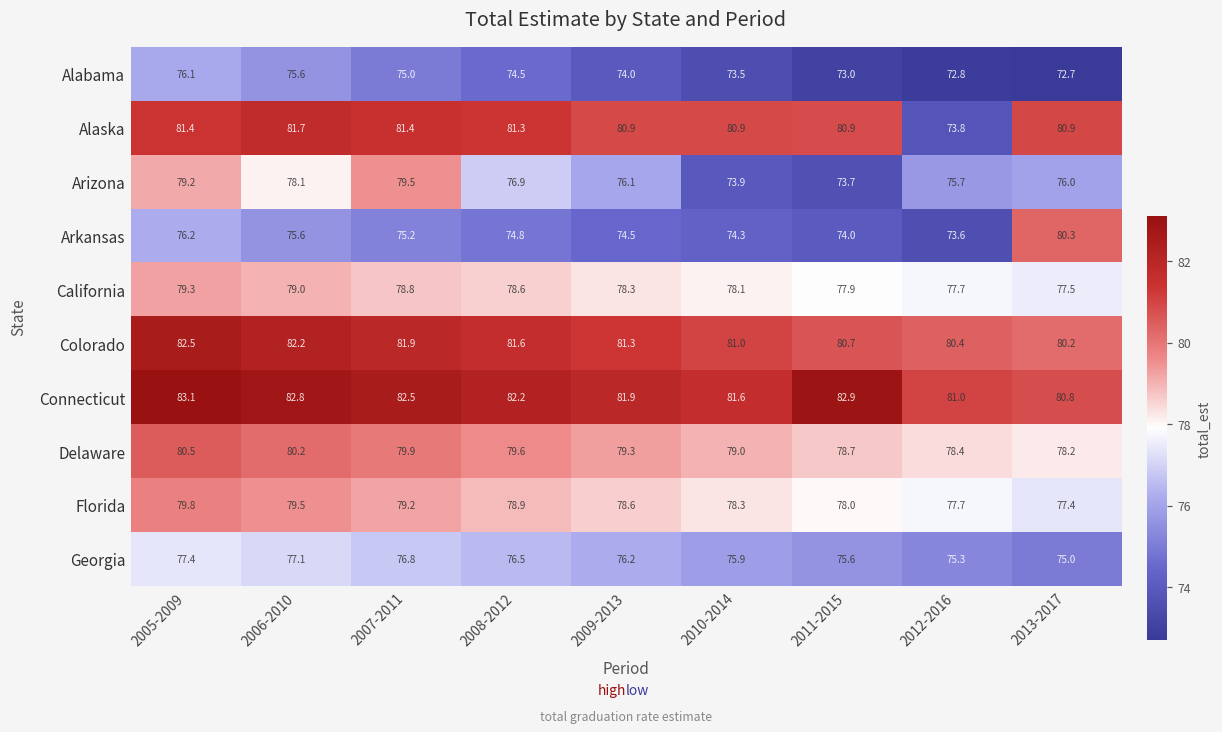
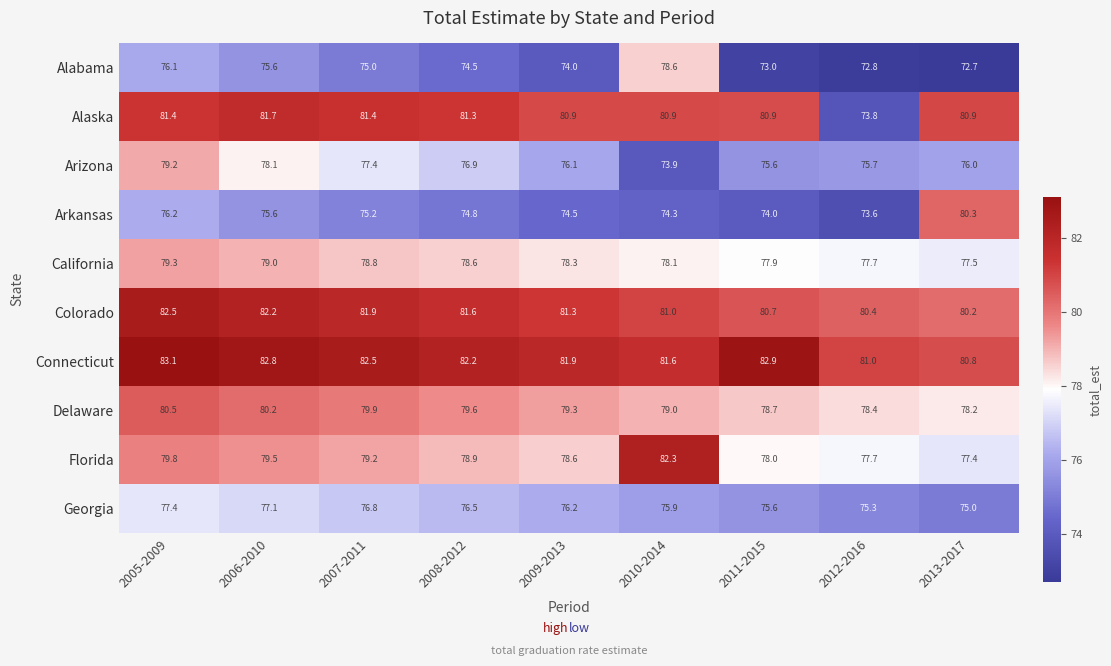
  {
    "Alabama": {
      "2005-2009": 76.1,
      "2006-2010": 75.6,
      "2007-2011": 75.0,
      "2008-2012": 74.5,
      "2009-2013": 74.0,
-     "2010-2014": 73.5,
+     "2010-2014": 78.6,
      "2011-2015": 73.0,
      "2012-2016": 72.8,
      "2013-2017": 72.7
    },
    "Alaska": {
      "2005-2009": 81.4,
      "2006-2010": 81.7,
      "2007-2011": 81.4,
      "2008-2012": 81.3,
      "2009-2013": 80.9,
      "2010-2014": 80.9,
      "2011-2015": 80.9,
      "2012-2016": 73.8,
      "2013-2017": 80.9
    },
    "Arizona": {
      "2005-2009": 79.2,
      "2006-2010": 78.1,
-     "2007-2011": 79.5,
+     "2007-2011": 77.4,
      "2008-2012": 76.9,
      "2009-2013": 76.1,
      "2010-2014": 73.9,
-     "2011-2015": 73.7,
+     "2011-2015": 75.6,
      "2012-2016": 75.7,
      "2013-2017": 76.0
    },
    "Arkansas": {
      "2005-2009": 76.2,
      "2006-2010": 75.6,
      "2007-2011": 75.2,
      "2008-2012": 74.8,
      "2009-2013": 74.5,
      "2010-2014": 74.3,
      "2011-2015": 74.0,
      "2012-2016": 73.6,
      "2013-2017": 80.3
    },
    "California": {
      "2005-2009": 79.3,
      "2006-2010": 79.0,
      "2007-2011": 78.8,
      "2008-2012": 78.6,
      "2009-2013": 78.3,
      "2010-2014": 78.1,
      "2011-2015": 77.9,
      "2012-2016": 77.7,
      "2013-2017": 77.5
    },
    "Colorado": {
      "2005-2009": 82.5,
      "2006-2010": 82.2,
      "2007-2011": 81.9,
      "2008-2012": 81.6,
      "2009-2013": 81.3,
      "2010-2014": 81.0,
      "2011-2015": 80.7,
      "2012-2016": 80.4,
      "2013-2017": 80.2
    },
    "Connecticut": {
      "2005-2009": 83.1,
      "2006-2010": 82.8,
      "2007-2011": 82.5,
      "2008-2012": 82.2,
      "2009-2013": 81.9,
      "2010-2014": 81.6,
      "2011-2015": 82.9,
      "2012-2016": 81.0,
      "2013-2017": 80.8
    },
    "Delaware": {
      "2005-2009": 80.5,
      "2006-2010": 80.2,
      "2007-2011": 79.9,
      "2008-2012": 79.6,
      "2009-2013": 79.3,
      "2010-2014": 79.0,
      "2011-2015": 78.7,
      "2012-2016": 78.4,
      "2013-2017": 78.2
    },
    "Florida": {
      "2005-2009": 79.8,
      "2006-2010": 79.5,
      "2007-2011": 79.2,
      "2008-2012": 78.9,
      "2009-2013": 78.6,
-     "2010-2014": 78.3,
+     "2010-2014": 82.3,
      "2011-2015": 78.0,
      "2012-2016": 77.7,
      "2013-2017": 77.4
    },
    "Georgia": {
      "2005-2009": 77.4,
      "2006-2010": 77.1,
      "2007-2011": 76.8,
      "2008-2012": 76.5,
      "2009-2013": 76.2,
      "2010-2014": 75.9,
      "2011-2015": 75.6,
      "2012-2016": 75.3,
      "2013-2017": 75.0
    }
  }
